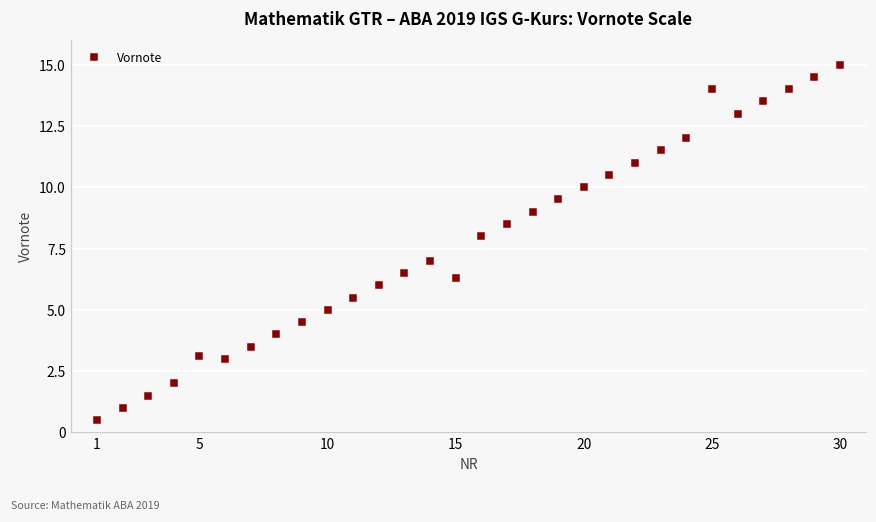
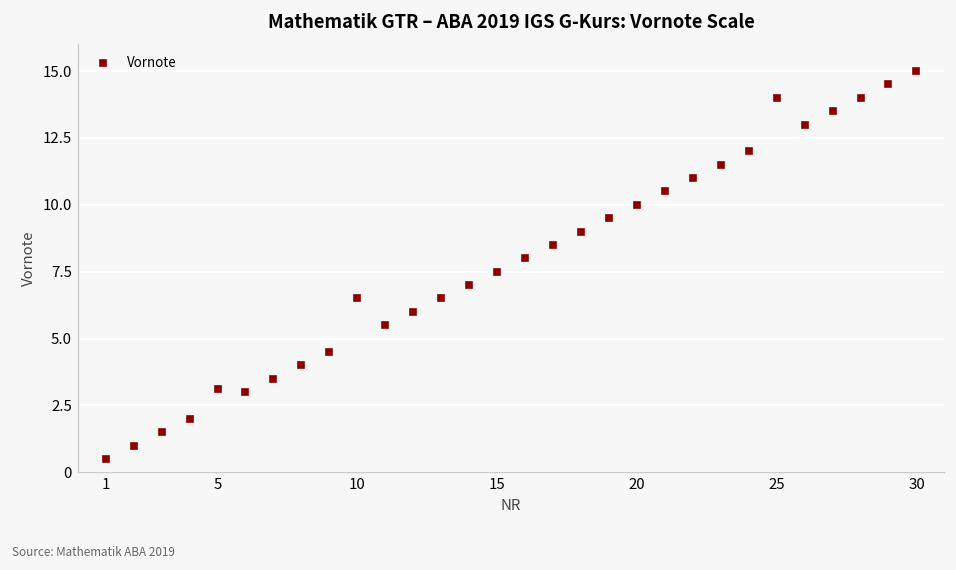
  {
    "1": 0.5,
    "5": 3.1,
-   "10": 5.0,
-   "15": 6.3,
+   "10": 6.5,
+   "15": 7.5,
    "20": 10.0,
    "25": 14.0,
    "30": 15.0
  }
